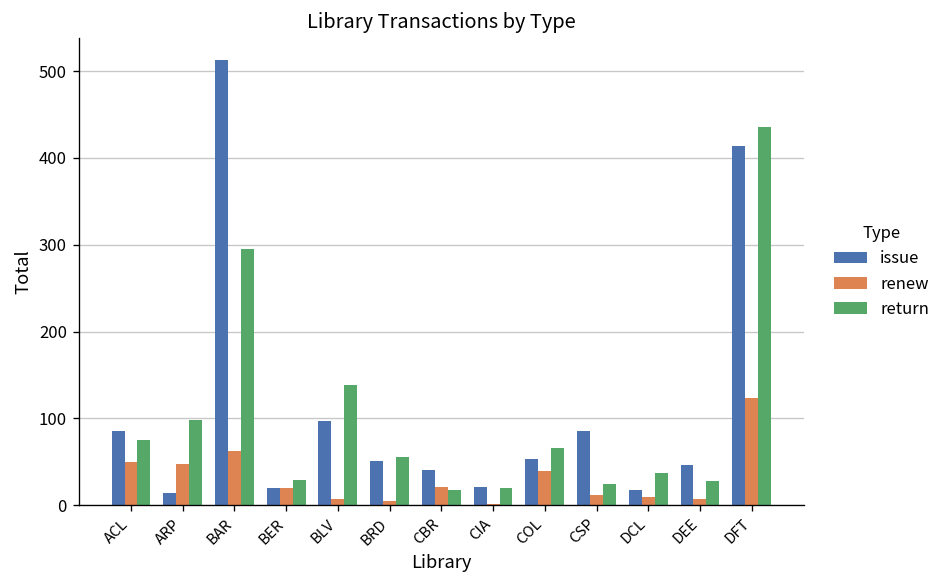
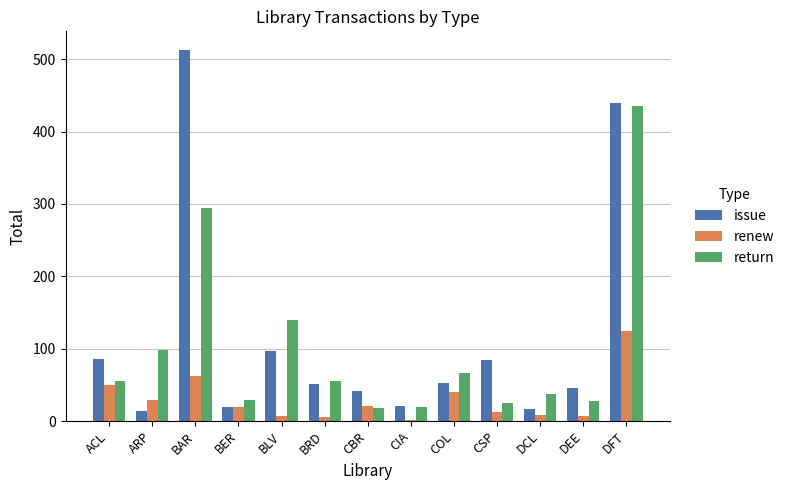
  {
    "issue": {
      "ACL": 90,
      "ARP": 10,
      "BAR": 510,
      "BER": 20,
      "BLV": 100,
      "BRD": 50,
      "CBR": 40,
      "CIA": 20,
      "COL": 50,
      "CSP": 90,
      "DCL": 20,
      "DEE": 50,
-     "DFT": 410
+     "DFT": 440
    },
    "renew": {
      "ACL": 50,
-     "ARP": 50,
+     "ARP": 30,
      "BAR": 60,
      "BER": 20,
      "BLV": 10,
      "BRD": 10,
      "CBR": 20,
      "COL": 40,
      "CSP": 10,
      "DCL": 10,
      "DEE": 10,
      "DFT": 120
    },
    "return": {
-     "ACL": 80,
+     "ACL": 60,
      "ARP": 100,
      "BAR": 300,
      "BER": 30,
      "BLV": 140,
      "BRD": 60,
      "CBR": 20,
      "CIA": 20,
      "COL": 70,
      "CSP": 30,
      "DCL": 40,
      "DEE": 30,
      "DFT": 440
    }
  }
